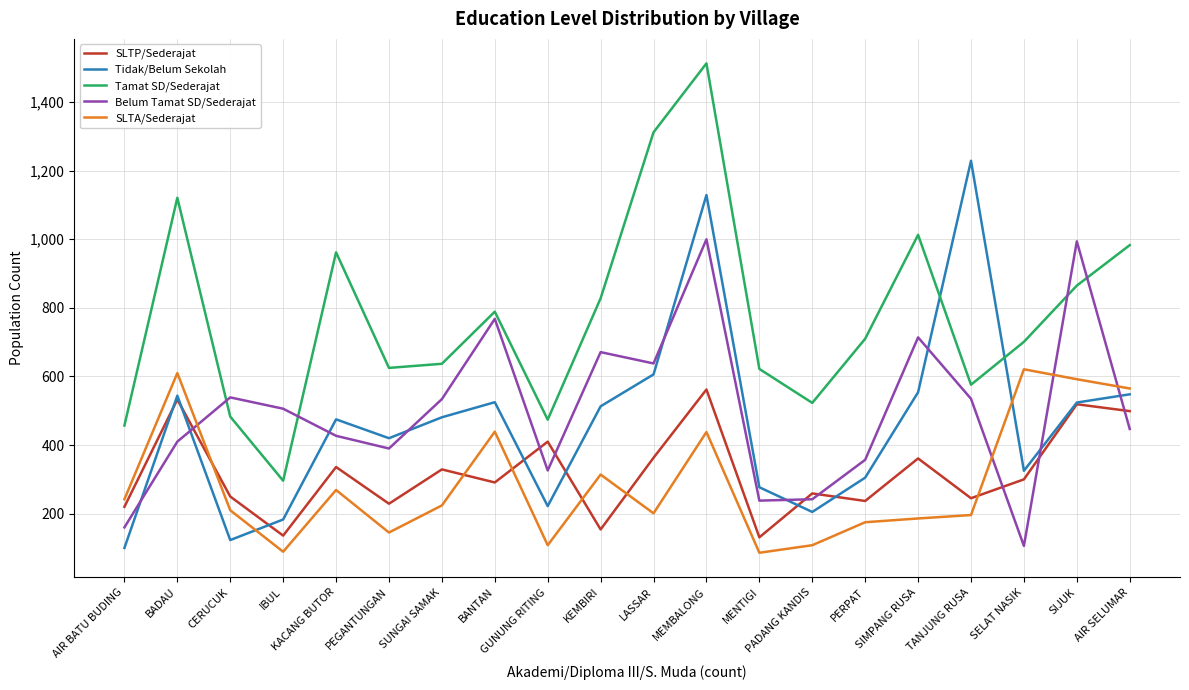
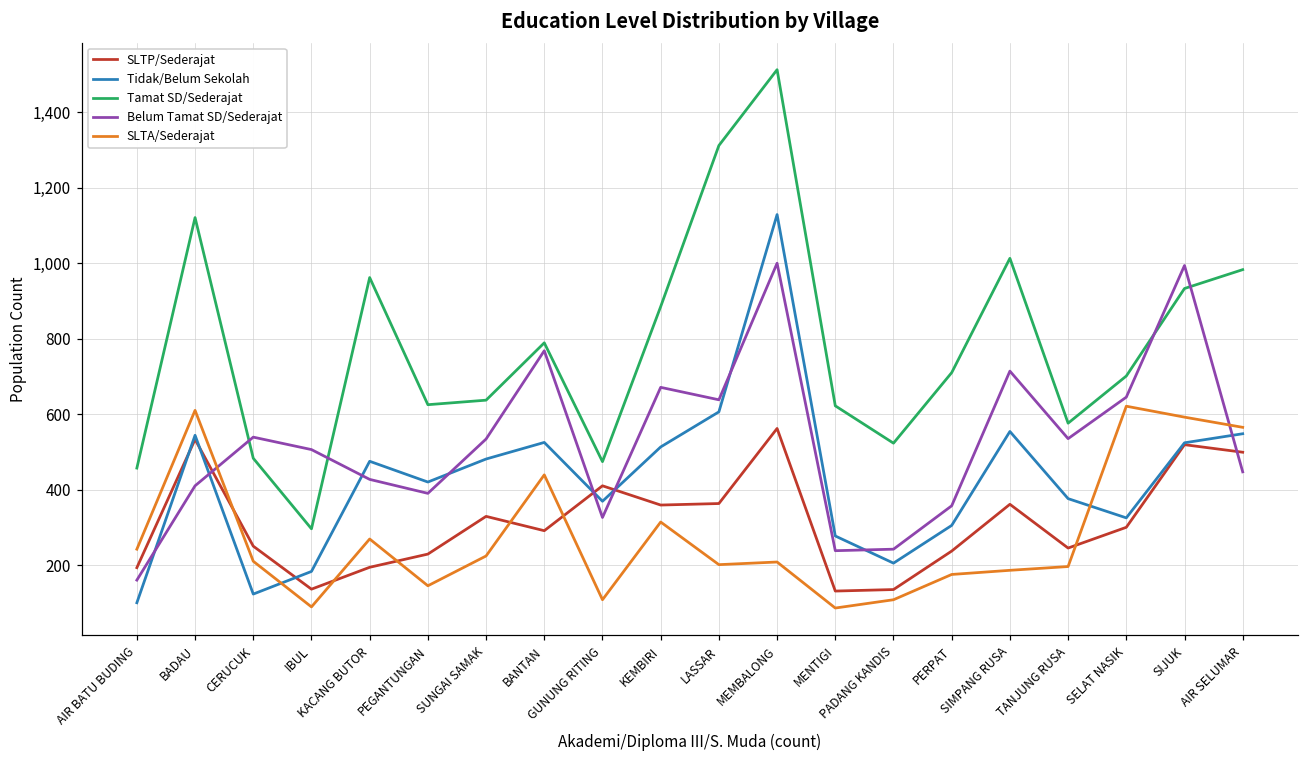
  {
    "SLTP/Sederajat": {
-     "AIR BATU BUDING": "220",
+     "AIR BATU BUDING": "190",
      "BADAU": "530",
      "CERUCUK": "250",
      "IBUL": "140",
-     "KACANG BUTOR": "340",
+     "KACANG BUTOR": "190",
      "PEGANTUNGAN": "230",
      "SUNGAI SAMAK": "330",
      "BANTAN": "290",
      "GUNUNG RITING": "410",
-     "KEMBIRI": "150",
+     "KEMBIRI": "360",
      "LASSAR": "360",
      "MEMBALONG": "560",
      "MENTIGI": "130",
-     "PADANG KANDIS": "260",
+     "PADANG KANDIS": "140",
      "PERPAT": "240",
      "SIMPANG RUSA": "360",
      "TANJUNG RUSA": "250",
      "SELAT NASIK": "300",
      "AIR SELUMAR": "500"
    },
    "Tidak/Belum Sekolah": {
      "AIR BATU BUDING": "100",
      "BADAU": "540",
      "CERUCUK": "120",
      "IBUL": "180",
      "KACANG BUTOR": "480",
      "PEGANTUNGAN": "420",
      "SUNGAI SAMAK": "480",
      "BANTAN": "530",
-     "GUNUNG RITING": "220",
+     "GUNUNG RITING": "370",
      "KEMBIRI": "510",
      "LASSAR": "610",
      "MEMBALONG": "1,130",
      "MENTIGI": "280",
      "PADANG KANDIS": "210",
      "PERPAT": "310",
      "SIMPANG RUSA": "550",
-     "TANJUNG RUSA": "1,230",
+     "TANJUNG RUSA": "380",
      "SELAT NASIK": "330",
      "AIR SELUMAR": "550"
    },
    "Tamat SD/Sederajat": {
      "AIR BATU BUDING": "460",
      "BADAU": "1,120",
      "CERUCUK": "480",
      "IBUL": "300",
      "KACANG BUTOR": "960",
      "PEGANTUNGAN": "630",
      "SUNGAI SAMAK": "640",
      "BANTAN": "790",
      "GUNUNG RITING": "470",
-     "KEMBIRI": "830",
+     "KEMBIRI": "890",
      "LASSAR": "1,310",
      "MEMBALONG": "1,510",
      "MENTIGI": "620",
      "PADANG KANDIS": "520",
      "PERPAT": "710",
      "SIMPANG RUSA": "1,010",
      "TANJUNG RUSA": "580",
      "SELAT NASIK": "700",
-     "SIJUK": "870",
+     "SIJUK": "930",
      "AIR SELUMAR": "980"
    },
    "Belum Tamat SD/Sederajat": {
      "AIR BATU BUDING": "160",
      "BADAU": "410",
      "CERUCUK": "540",
      "IBUL": "510",
      "KACANG BUTOR": "430",
      "PEGANTUNGAN": "390",
      "SUNGAI SAMAK": "530",
      "BANTAN": "770",
      "GUNUNG RITING": "330",
      "KEMBIRI": "670",
      "LASSAR": "640",
      "MEMBALONG": "1,000",
      "MENTIGI": "240",
      "PADANG KANDIS": "240",
      "PERPAT": "360",
      "SIMPANG RUSA": "710",
      "TANJUNG RUSA": "540",
-     "SELAT NASIK": "110",
+     "SELAT NASIK": "650",
      "SIJUK": "990",
      "AIR SELUMAR": "450"
    },
    "SLTA/Sederajat": {
      "AIR BATU BUDING": "240",
      "BADAU": "610",
      "CERUCUK": "210",
      "IBUL": "90",
      "KACANG BUTOR": "270",
      "PEGANTUNGAN": "150",
      "SUNGAI SAMAK": "220",
      "BANTAN": "440",
      "GUNUNG RITING": "110",
      "KEMBIRI": "310",
      "LASSAR": "200",
-     "MEMBALONG": "440",
+     "MEMBALONG": "210",
      "MENTIGI": "90",
      "PADANG KANDIS": "110",
      "PERPAT": "180",
      "SIMPANG RUSA": "190",
      "TANJUNG RUSA": "200",
      "SELAT NASIK": "620",
      "SIJUK": "590",
      "AIR SELUMAR": "570"
    }
  }
